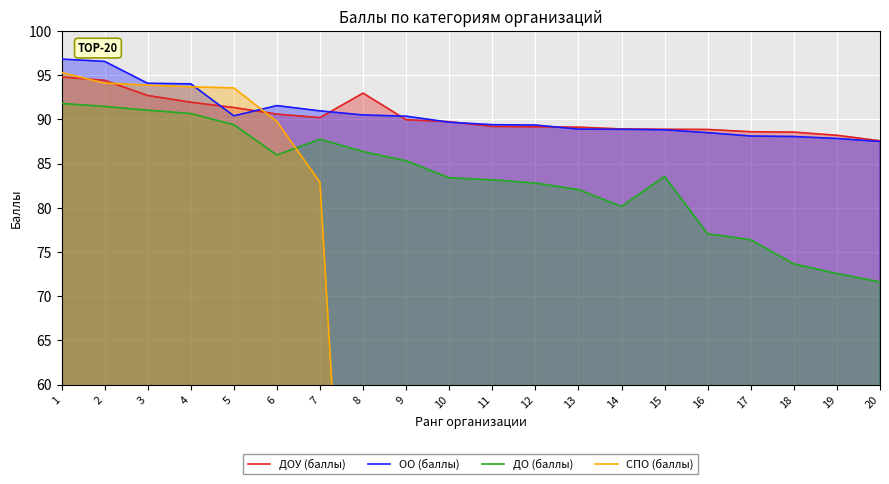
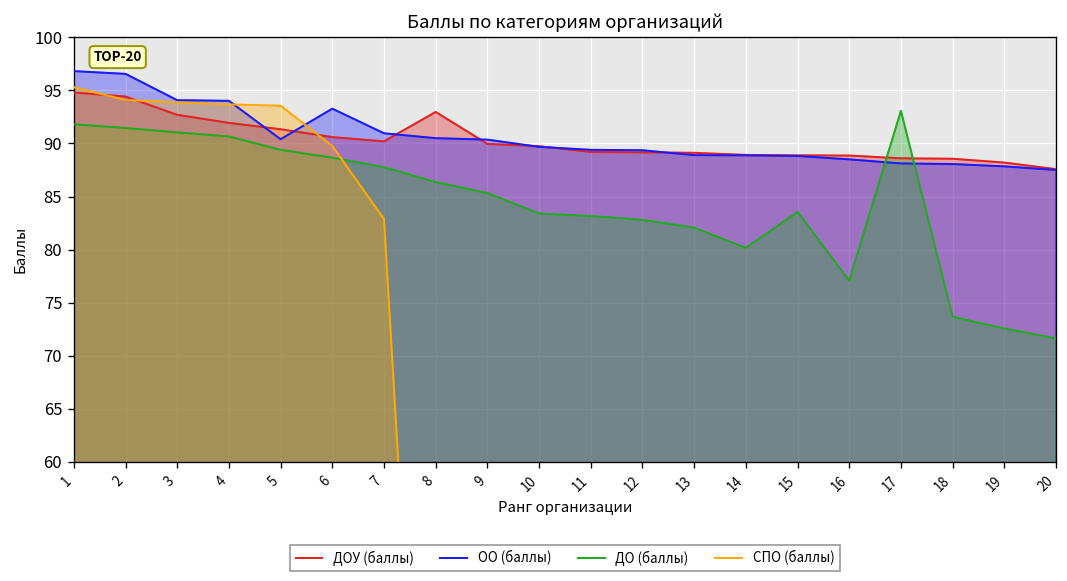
  {
    "ДОУ (баллы)": {
      "1": 95,
      "2": 94,
      "3": 93,
      "4": 92,
      "5": 91,
      "6": 91,
      "7": 90,
      "8": 93,
      "9": 90,
      "16": 89,
      "17": 89,
      "18": 89,
      "19": 88
    },
    "ОО (баллы)": {
      "1": 97,
      "2": 97,
      "4": 94,
      "5": 90,
-     "6": 92,
+     "6": 93,
      "7": 91,
      "8": 91,
      "9": 90,
      "16": 89,
      "17": 88,
      "18": 88,
      "19": 88
    },
    "ДО (баллы)": {
      "1": 92,
      "2": 91,
      "3": 91,
      "4": 91,
      "5": 89,
-     "6": 86,
+     "6": 89,
      "7": 88,
      "8": 86,
      "9": 85,
      "10": 83,
      "11": 83,
      "12": 83,
      "13": 82,
      "14": 80,
      "15": 84,
      "16": 77,
-     "17": 76,
+     "17": 93,
      "18": 74,
      "19": 73,
      "20": 72
    },
    "СПО (баллы)": {
      "1": 95,
      "2": 94,
      "4": 94,
      "5": 94,
      "6": 90,
      "7": 83
    }
  }
